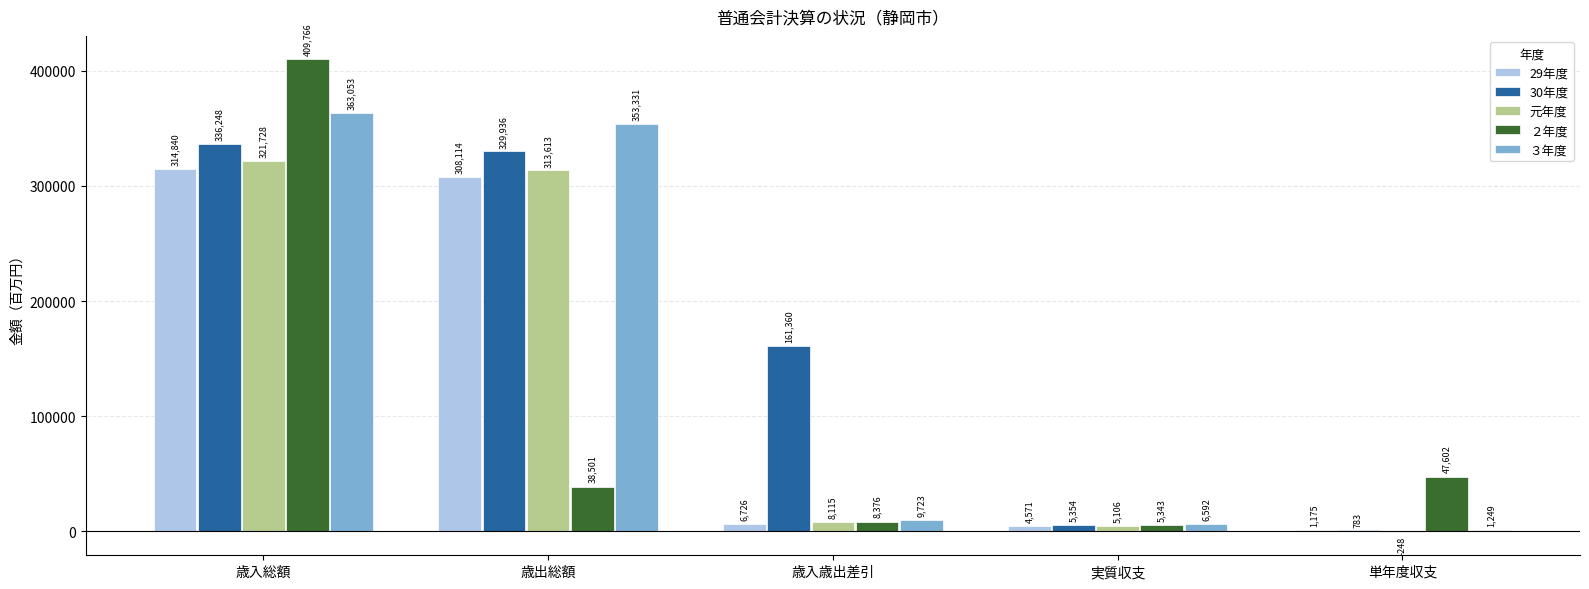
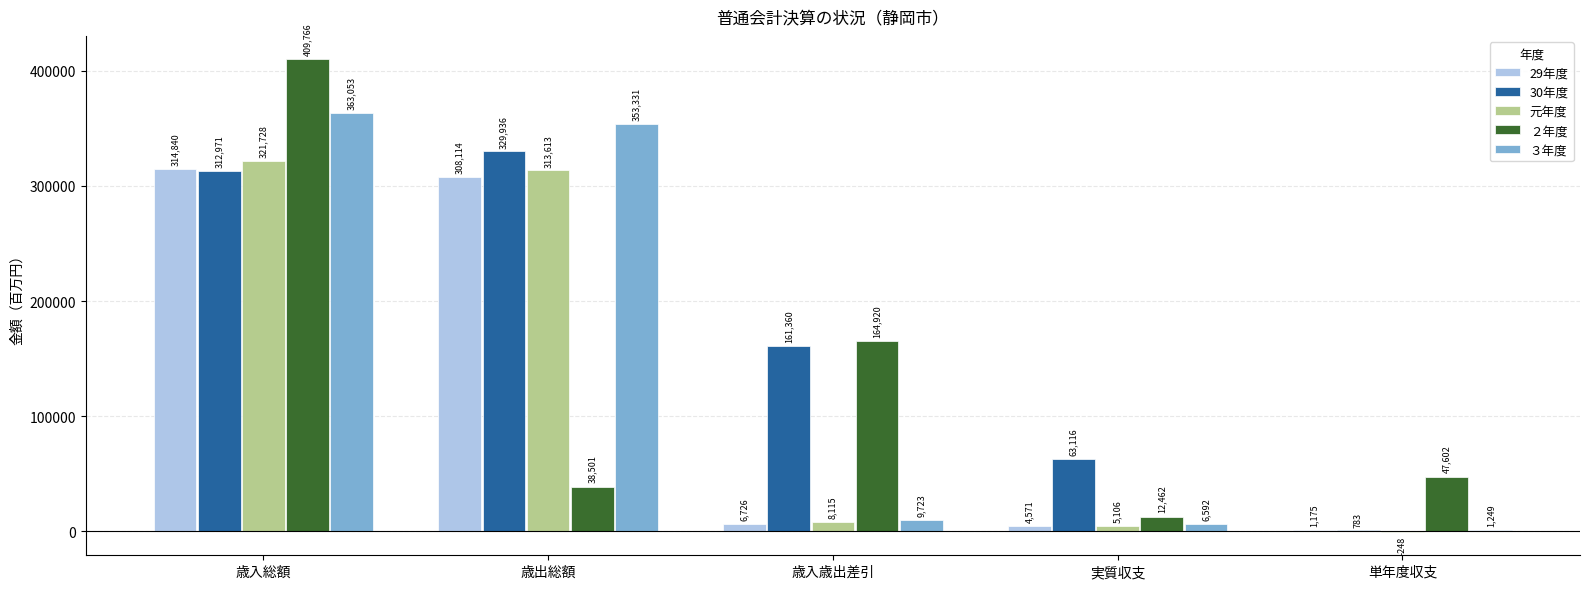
  {
    "30年度": {
-     "歳入総額": "336,248",
+     "歳入総額": "312,971",
      "歳出総額": "329,936",
      "歳入歳出差引": "161,360",
-     "実質収支": "5,354",
+     "実質収支": "63,116",
      "単年度収支": "783"
    },
    "元年度": {
      "歳入総額": "321,728",
      "歳出総額": "313,613",
      "歳入歳出差引": "8,115",
      "実質収支": "5,106",
      "単年度収支": "-248"
    },
    "２年度": {
      "歳入総額": "409,766",
      "歳出総額": "38,501",
-     "歳入歳出差引": "8,376",
-     "実質収支": "5,343",
+     "歳入歳出差引": "164,920",
+     "実質収支": "12,462",
      "単年度収支": "47,602"
    }
  }
